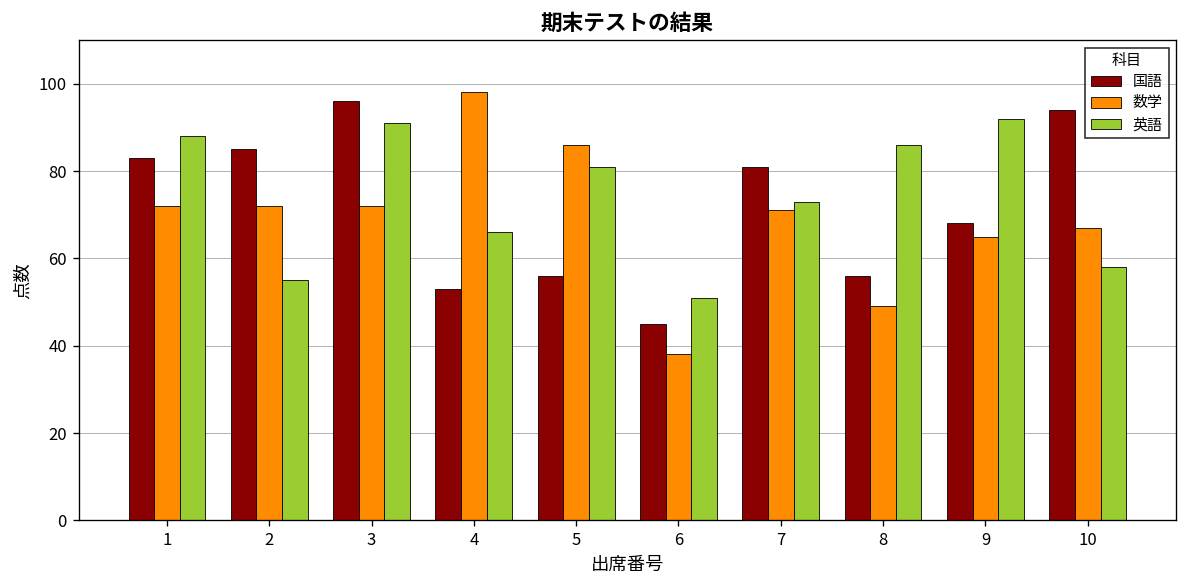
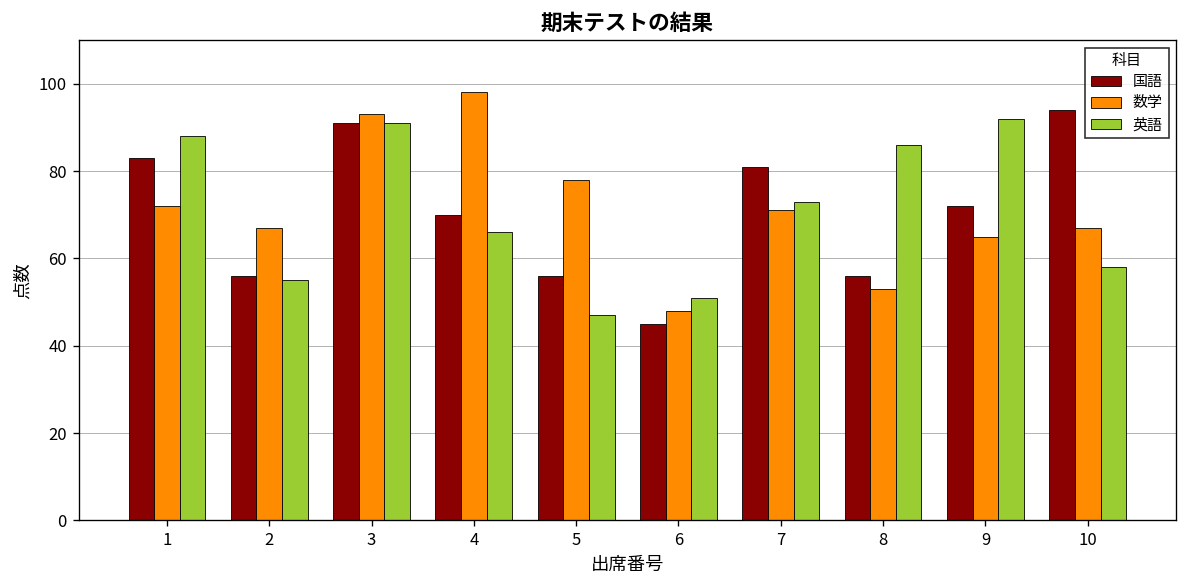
  {
    "国語": {
      "1": 83,
-     "2": 85,
-     "3": 96,
-     "4": 53,
+     "2": 56,
+     "3": 91,
+     "4": 70,
      "5": 56,
      "6": 45,
      "7": 81,
      "8": 56,
-     "9": 68,
+     "9": 72,
      "10": 94
    },
    "数学": {
      "1": 72,
-     "2": 72,
-     "3": 72,
+     "2": 67,
+     "3": 93,
      "4": 98,
-     "5": 86,
-     "6": 38,
+     "5": 78,
+     "6": 48,
      "7": 71,
-     "8": 49,
+     "8": 53,
      "9": 65,
      "10": 67
    },
    "英語": {
      "1": 88,
      "2": 55,
      "3": 91,
      "4": 66,
-     "5": 81,
+     "5": 47,
      "6": 51,
      "7": 73,
      "8": 86,
      "9": 92,
      "10": 58
    }
  }
